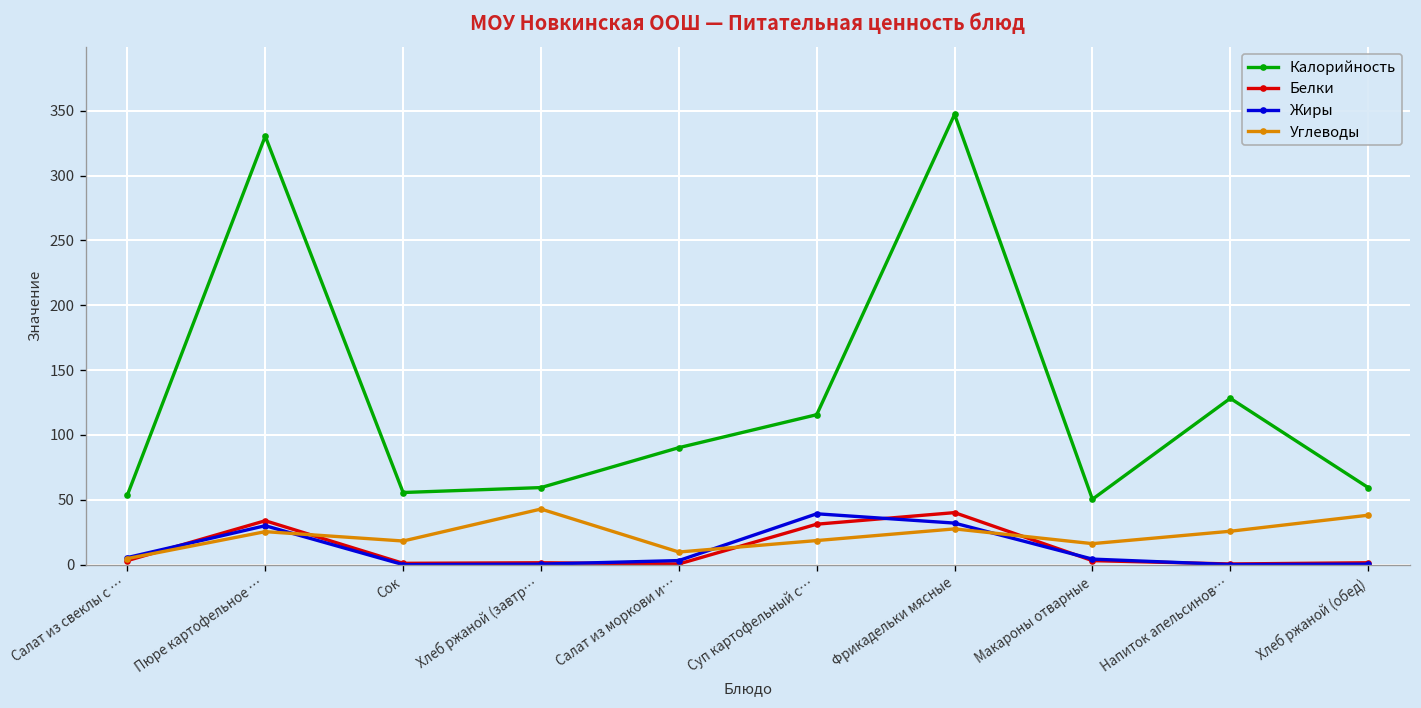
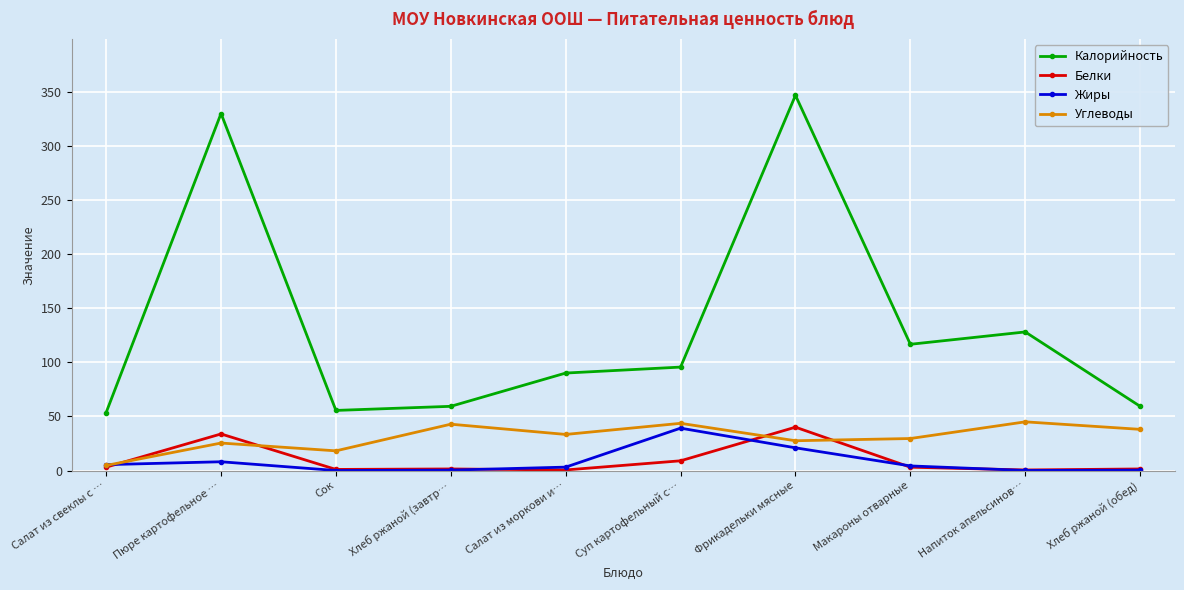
  {
    "Калорийность": {
      "Салат из свеклы с …": 54,
      "Пюре картофельное …": 330,
      "Сок": 56,
      "Хлеб ржаной (завтр…": 59,
      "Салат из моркови и…": 90,
-     "Суп картофельный с…": 116,
+     "Суп картофельный с…": 96,
      "Фрикадельки мясные": 347,
-     "Макароны отварные": 50,
+     "Макароны отварные": 117,
      "Напиток апельсинов…": 128,
      "Хлеб ржаной (обед)": 59
    },
    "Белки": {
      "Пюре картофельное …": 34,
      "Салат из моркови и…": 1,
-     "Суп картофельный с…": 31,
+     "Суп картофельный с…": 9,
      "Фрикадельки мясные": 40
    },
    "Жиры": {
-     "Пюре картофельное …": 30,
+     "Пюре картофельное …": 8,
      "Салат из моркови и…": 3,
      "Суп картофельный с…": 39,
-     "Фрикадельки мясные": 32
+     "Фрикадельки мясные": 21
    },
    "Углеводы": {
      "Пюре картофельное …": 25,
      "Сок": 18,
      "Хлеб ржаной (завтр…": 43,
-     "Салат из моркови и…": 10,
-     "Суп картофельный с…": 19,
+     "Салат из моркови и…": 33,
+     "Суп картофельный с…": 44,
      "Фрикадельки мясные": 28,
-     "Макароны отварные": 16,
-     "Напиток апельсинов…": 26,
+     "Макароны отварные": 30,
+     "Напиток апельсинов…": 45,
      "Хлеб ржаной (обед)": 38
    }
  }
